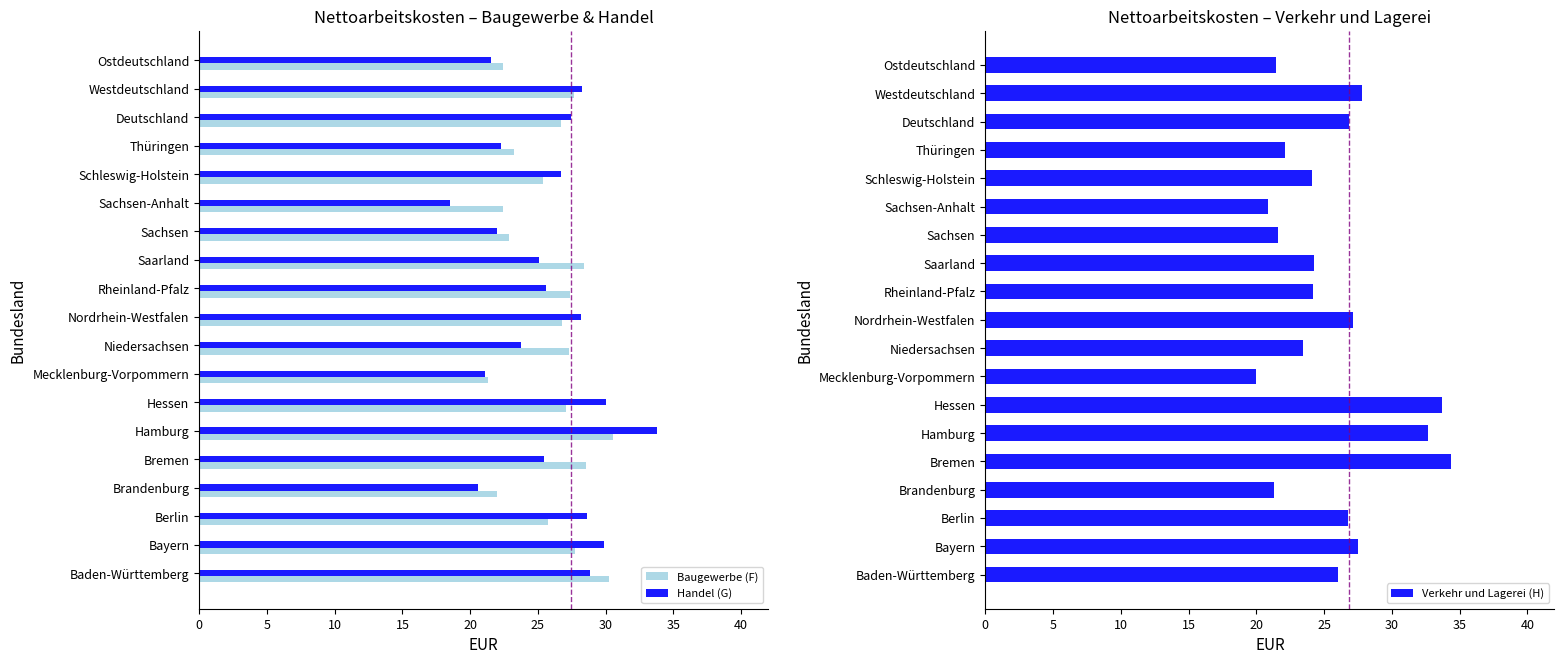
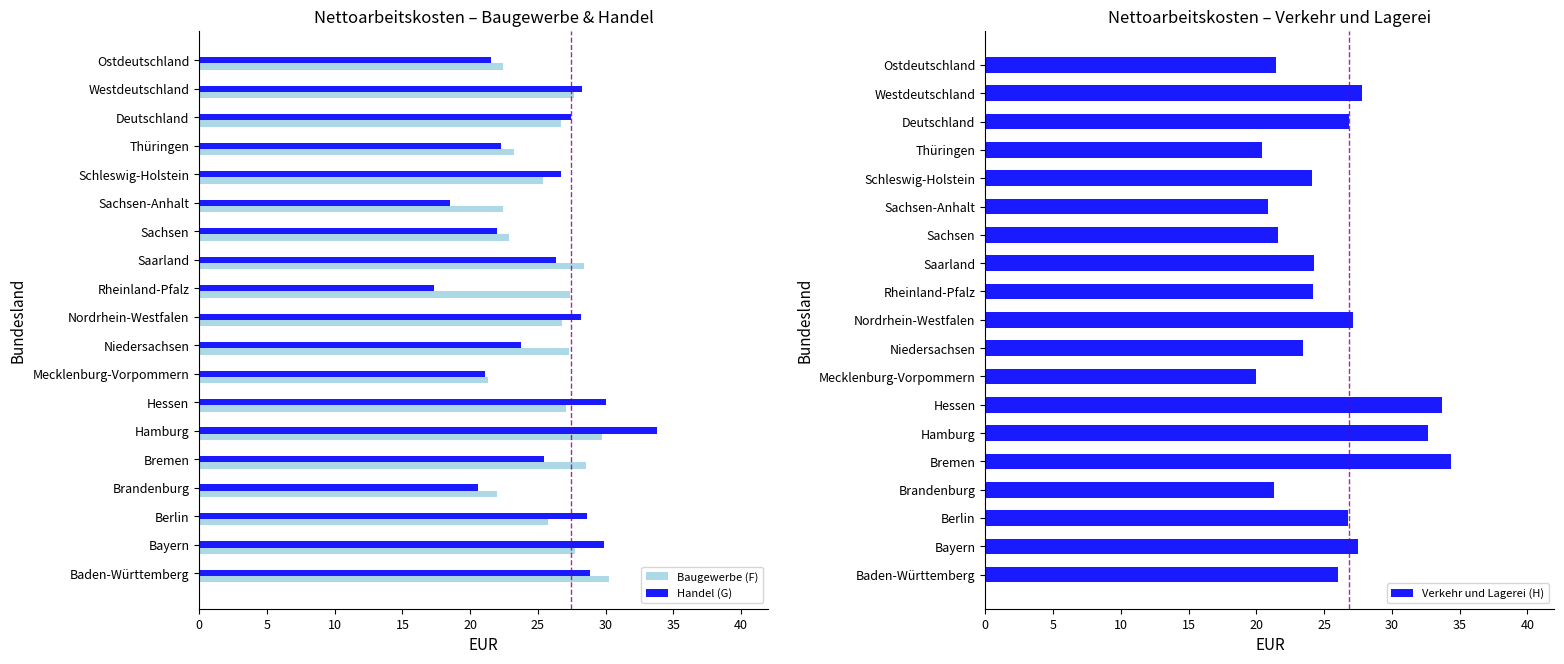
  {
    "Nettoarbeitskosten – Baugewerbe & Handel": {
      "Baugewerbe (F)": {
        "Ostdeutschland": 22.5,
        "Westdeutschland": 27.7,
        "Deutschland": 26.7,
        "Thüringen": 23.2,
        "Schleswig-Holstein": 25.4,
        "Sachsen-Anhalt": 22.4,
        "Sachsen": 22.9,
        "Saarland": 28.4,
        "Rheinland-Pfalz": 27.3,
        "Nordrhein-Westfalen": 26.7,
        "Niedersachsen": 27.3,
        "Mecklenburg-Vorpommern": 21.3,
        "Hessen": 27.1,
-       "Hamburg": 30.6,
+       "Hamburg": 29.7,
        "Bremen": 28.6,
        "Brandenburg": 22.0,
        "Berlin": 25.8,
        "Bayern": 27.8,
        "Baden-Württemberg": 30.2
      },
      "Handel (G)": {
        "Ostdeutschland": 21.5,
        "Westdeutschland": 28.2,
        "Deutschland": 27.5,
        "Thüringen": 22.3,
        "Schleswig-Holstein": 26.7,
        "Sachsen-Anhalt": 18.5,
        "Sachsen": 22.0,
-       "Saarland": 25.1,
-       "Rheinland-Pfalz": 25.6,
+       "Saarland": 26.3,
+       "Rheinland-Pfalz": 17.3,
        "Nordrhein-Westfalen": 28.2,
        "Niedersachsen": 23.8,
        "Mecklenburg-Vorpommern": 21.1,
        "Hessen": 30.0,
        "Hamburg": 33.8,
        "Bremen": 25.5,
        "Brandenburg": 20.6,
        "Berlin": 28.6,
        "Bayern": 29.9,
        "Baden-Württemberg": 28.8
      }
    },
    "Nettoarbeitskosten – Verkehr und Lagerei": {
      "Ostdeutschland": 21.5,
      "Westdeutschland": 27.8,
      "Deutschland": 26.9,
-     "Thüringen": 22.1,
+     "Thüringen": 20.5,
      "Schleswig-Holstein": 24.1,
      "Sachsen-Anhalt": 20.8,
      "Sachsen": 21.6,
      "Saarland": 24.3,
      "Rheinland-Pfalz": 24.2,
      "Nordrhein-Westfalen": 27.1,
      "Niedersachsen": 23.4,
      "Mecklenburg-Vorpommern": 20.0,
      "Hessen": 33.7,
      "Hamburg": 32.7,
      "Bremen": 34.4,
      "Brandenburg": 21.3,
      "Berlin": 26.8,
      "Bayern": 27.5,
      "Baden-Württemberg": 26.1
    }
  }
